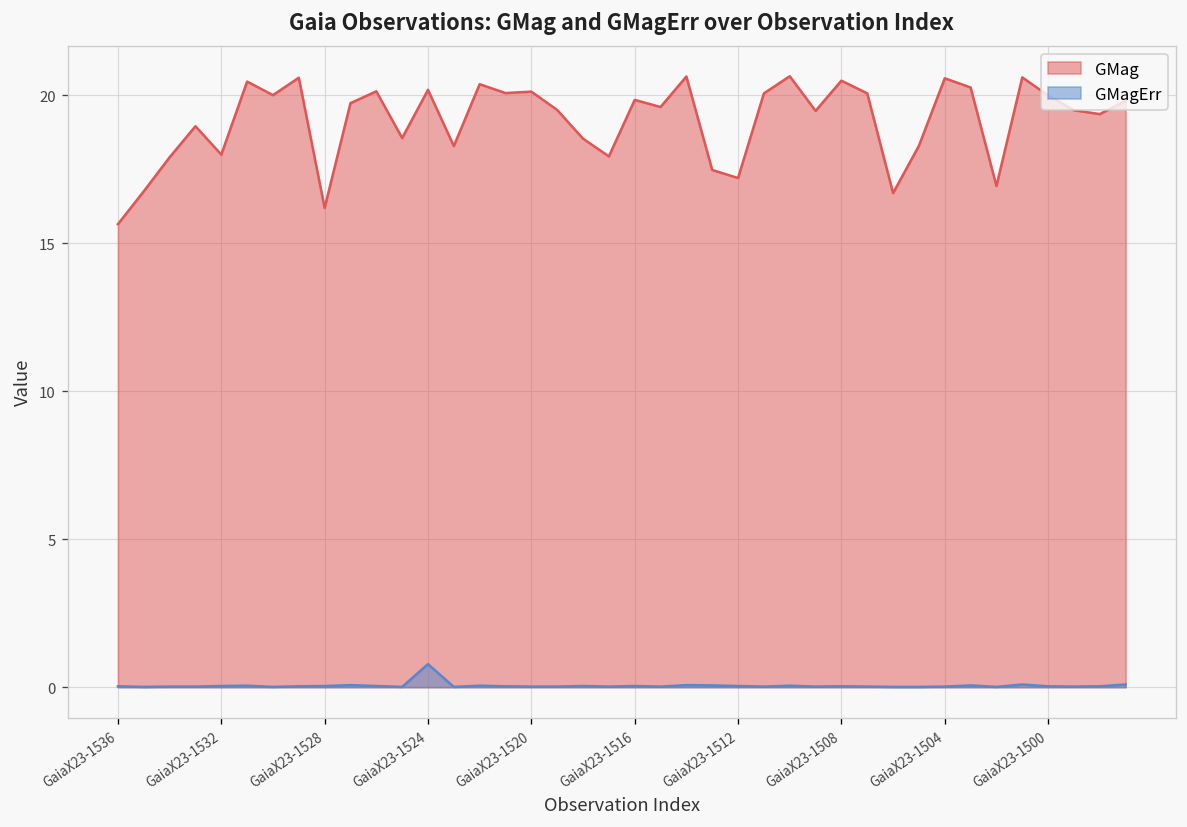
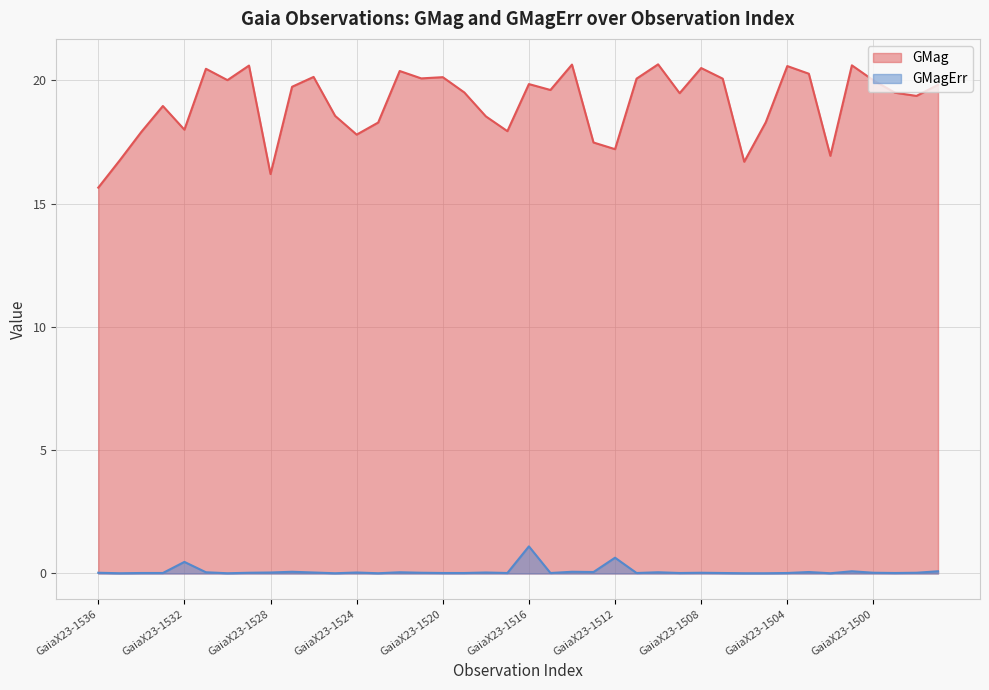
  {
    "GMag": {
      "GaiaX23-1536": 15.7,
      "GaiaX23-1532": 18.0,
      "GaiaX23-1528": 16.2,
-     "GaiaX23-1524": 20.2,
+     "GaiaX23-1524": 17.8,
      "GaiaX23-1520": 20.1,
      "GaiaX23-1516": 19.9,
      "GaiaX23-1512": 17.2,
      "GaiaX23-1508": 20.5,
      "GaiaX23-1504": 20.6
    },
    "GMagErr": {
      "GaiaX23-1536": 0.0,
-     "GaiaX23-1532": 0.0,
+     "GaiaX23-1532": 0.5,
      "GaiaX23-1528": 0.0,
-     "GaiaX23-1524": 0.8,
+     "GaiaX23-1524": 0.0,
      "GaiaX23-1520": 0.0,
-     "GaiaX23-1516": 0.0,
-     "GaiaX23-1512": 0.0,
+     "GaiaX23-1516": 1.1,
+     "GaiaX23-1512": 0.6,
      "GaiaX23-1508": 0.0,
      "GaiaX23-1504": 0.0,
      "GaiaX23-1500": 0.0
    }
  }
